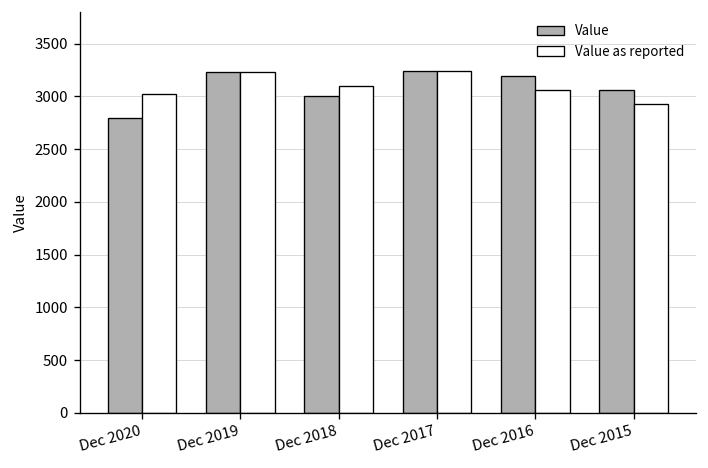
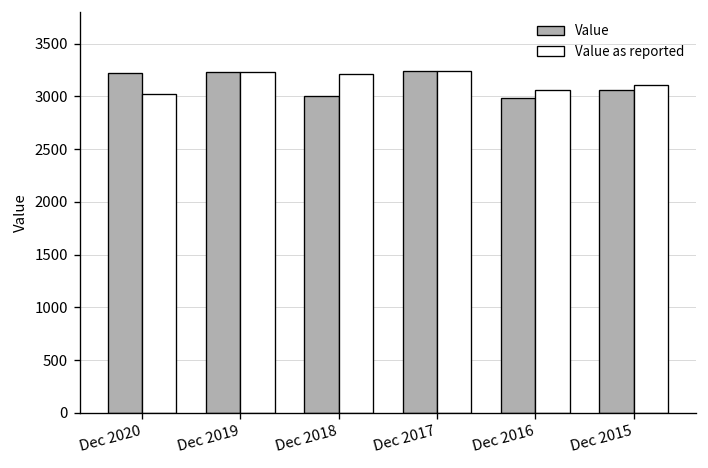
  {
    "Value": {
-     "Dec 2020": 2800,
+     "Dec 2020": 3200,
      "Dec 2019": 3200,
      "Dec 2018": 3000,
      "Dec 2017": 3200,
-     "Dec 2016": 3200,
+     "Dec 2016": 3000,
      "Dec 2015": 3100
    },
    "Value as reported": {
      "Dec 2020": 3000,
      "Dec 2019": 3200,
-     "Dec 2018": 3100,
+     "Dec 2018": 3200,
      "Dec 2017": 3200,
      "Dec 2016": 3100,
-     "Dec 2015": 2900
+     "Dec 2015": 3100
    }
  }
